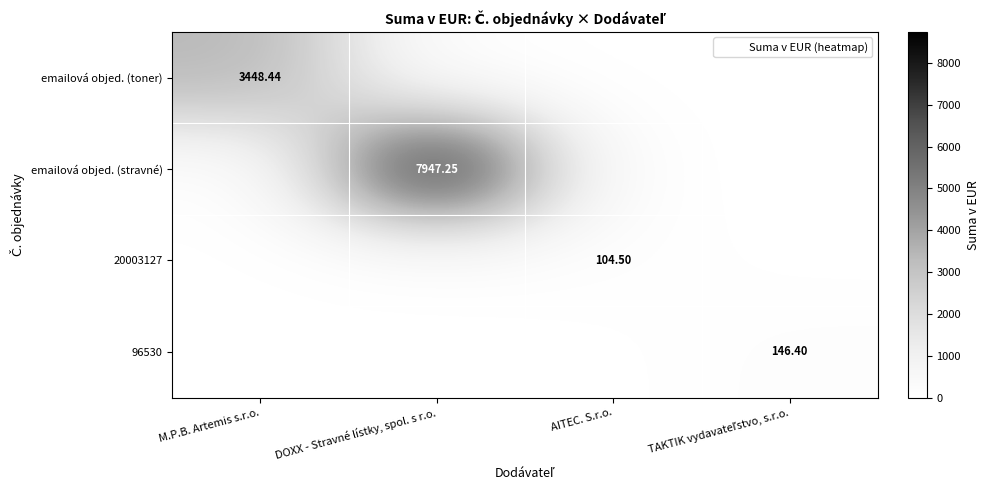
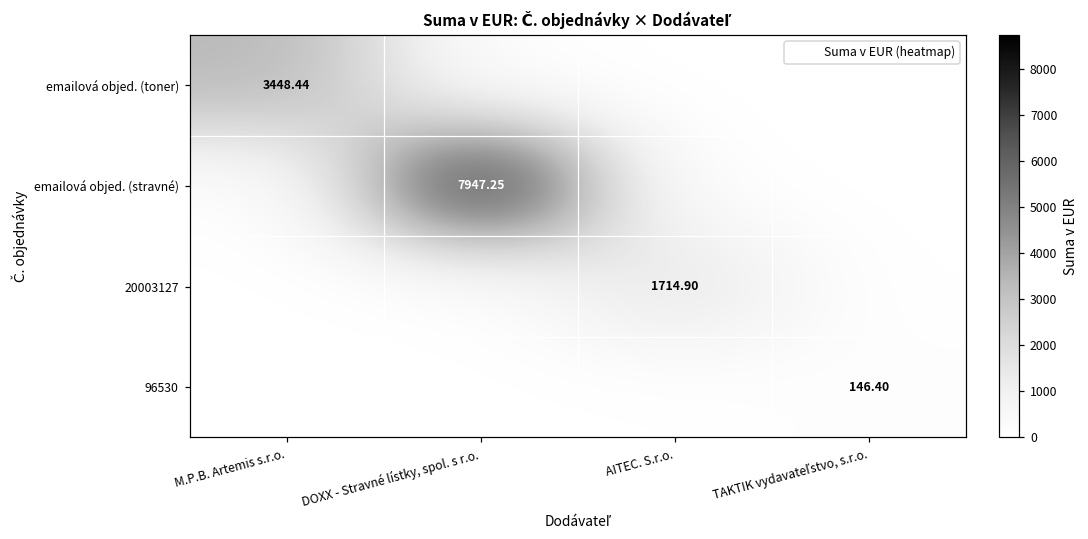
  {
    "emailová objed. (toner)": {
      "M.P.B. Artemis s.r.o.": 3448.44
    },
    "emailová objed. (stravné)": {
      "DOXX - Stravné lístky, spol. s r.o.": 7947.25
    },
    "20003127": {
-     "AITEC. S.r.o.": 104.50
+     "AITEC. S.r.o.": 1714.90
    },
    "96530": {
      "TAKTIK vydavateľstvo, s.r.o.": 146.40
    }
  }
